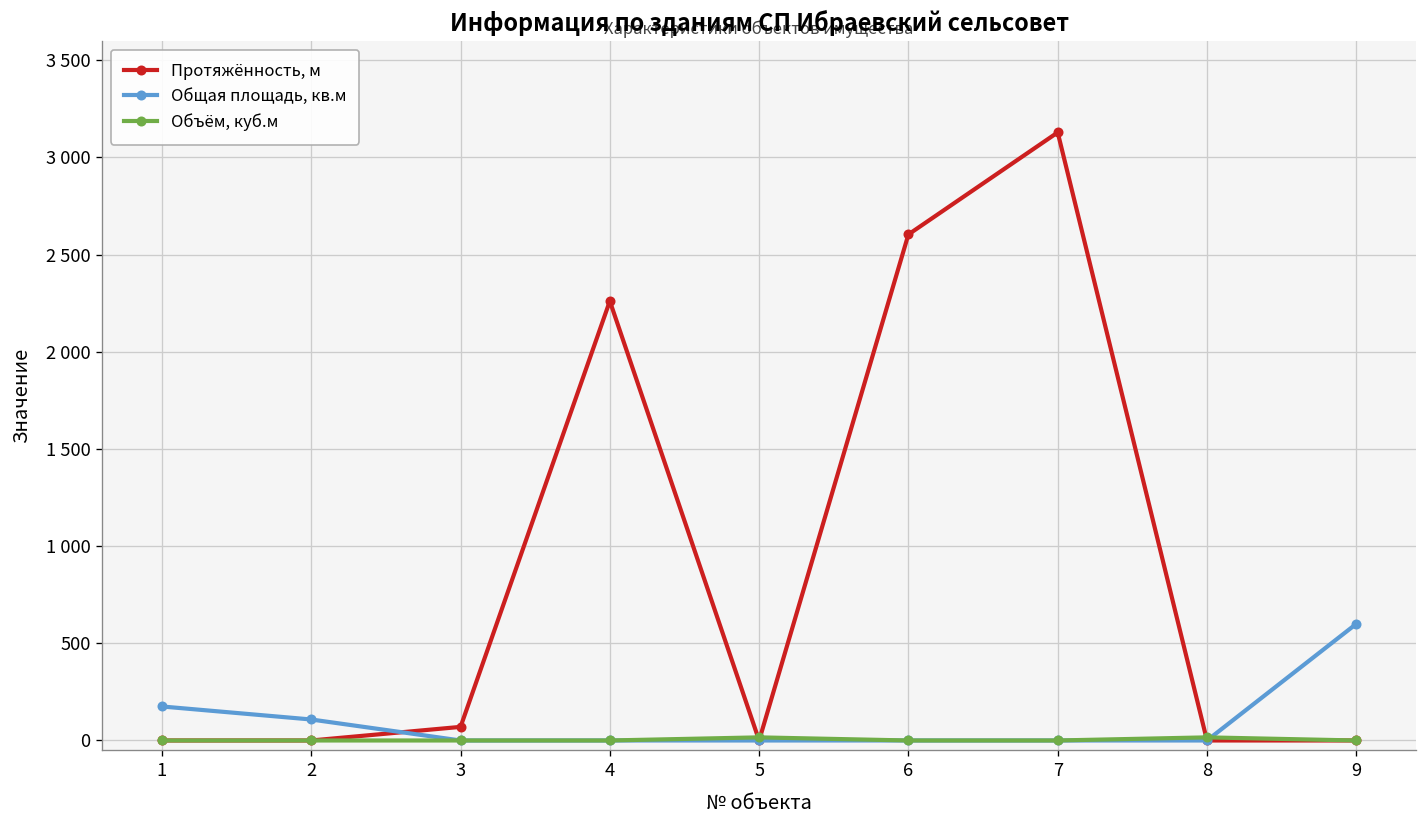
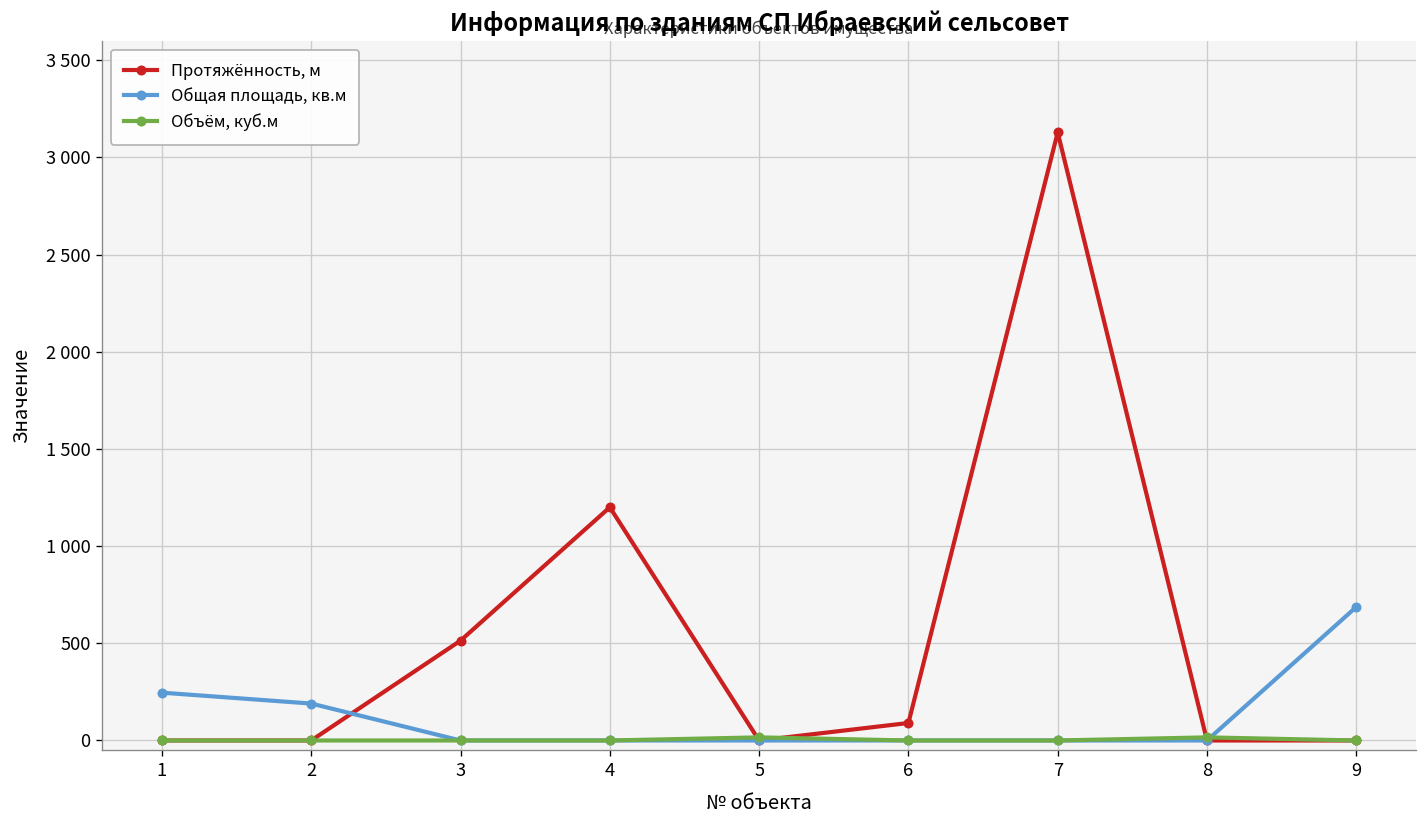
  {
    "Протяжённость, м": {
-     "3": 70,
-     "4": 2260,
-     "6": 2600,
+     "3": 510,
+     "4": 1200,
+     "6": 90,
      "7": 3130
    },
    "Общая площадь, кв.м": {
-     "1": 180,
-     "2": 110,
-     "9": 600
+     "1": 250,
+     "2": 190,
+     "9": 690
    },
    "Объём, куб.м": {
      "5": 20,
      "8": 20
    }
  }
